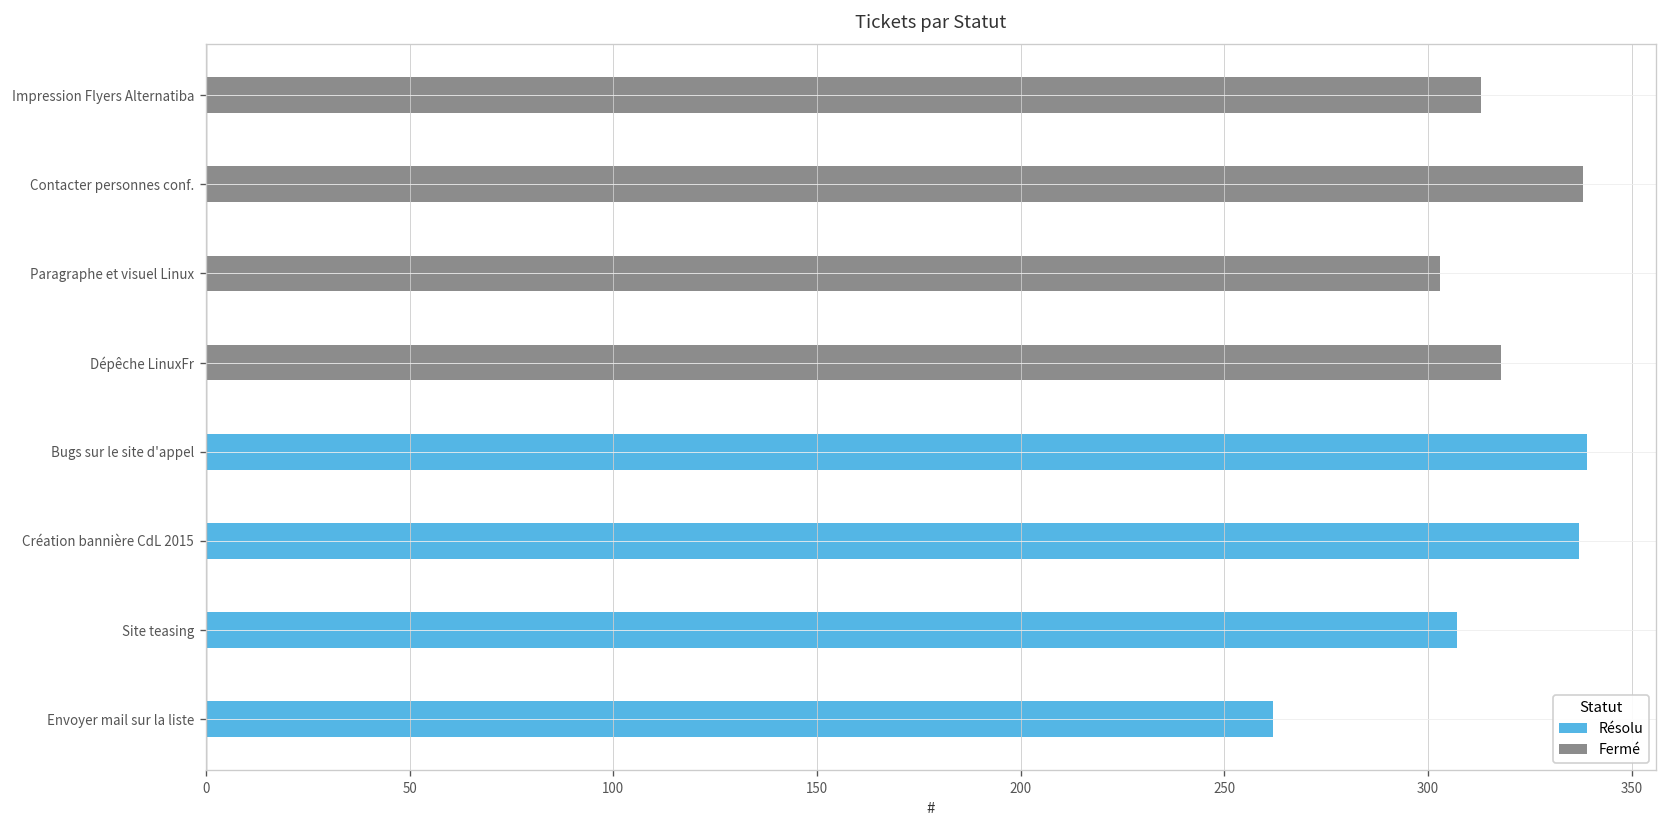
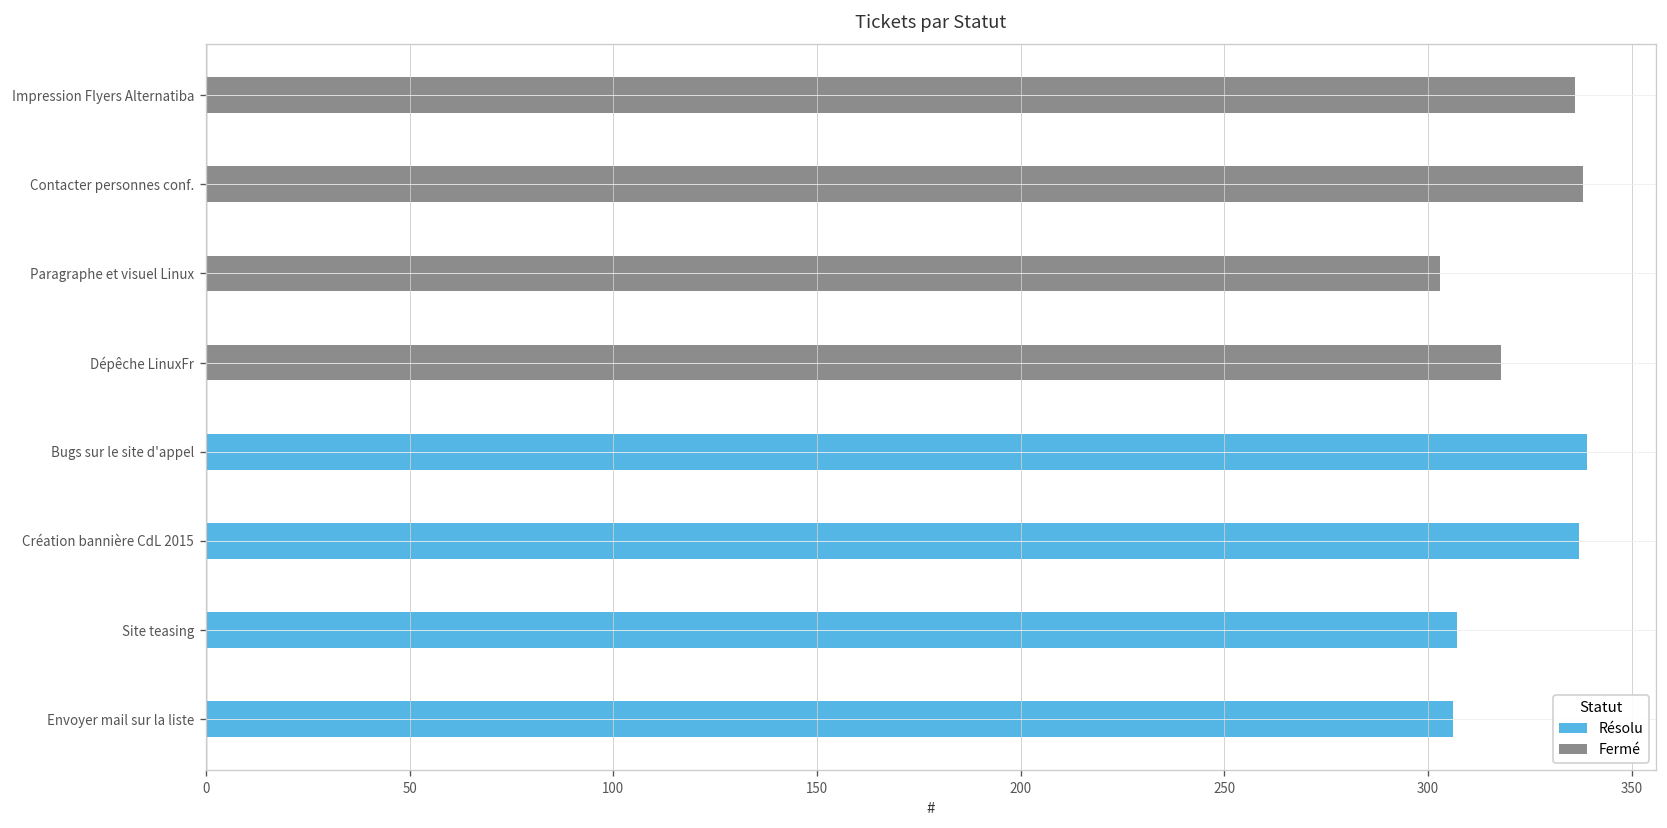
  {
    "Résolu": {
      "Impression Flyers Alternatiba": 0,
      "Contacter personnes conf.": 0,
      "Paragraphe et visuel Linux": 0,
      "Dépêche LinuxFr": 0,
      "Bugs sur le site d'appel": 339,
      "Création bannière CdL 2015": 337,
      "Site teasing": 307,
-     "Envoyer mail sur la liste": 262
+     "Envoyer mail sur la liste": 306
    },
    "Fermé": {
-     "Impression Flyers Alternatiba": 313,
+     "Impression Flyers Alternatiba": 336,
      "Contacter personnes conf.": 338,
      "Paragraphe et visuel Linux": 303,
      "Dépêche LinuxFr": 318,
      "Bugs sur le site d'appel": 0,
      "Création bannière CdL 2015": 0,
      "Site teasing": 0,
      "Envoyer mail sur la liste": 0
    }
  }
